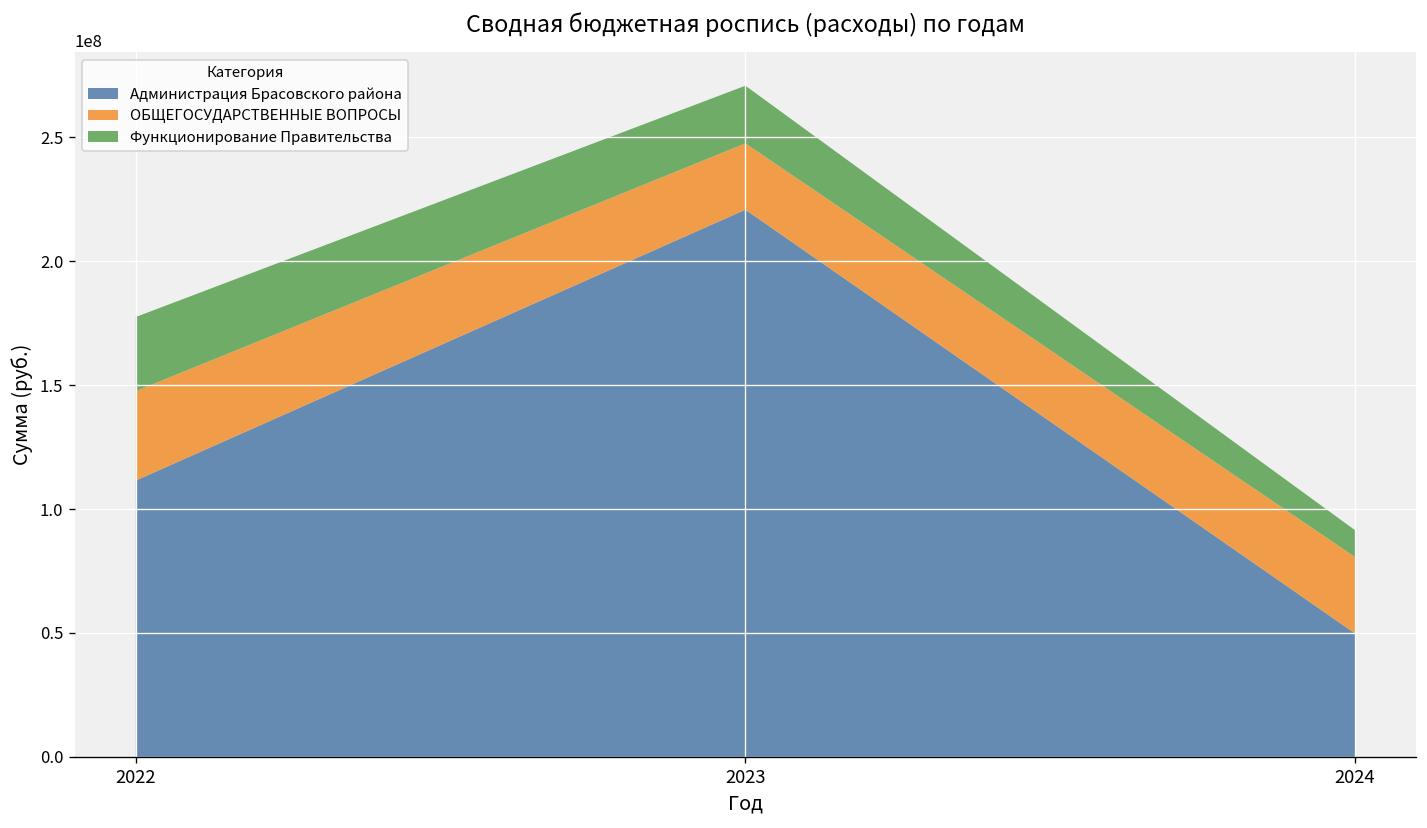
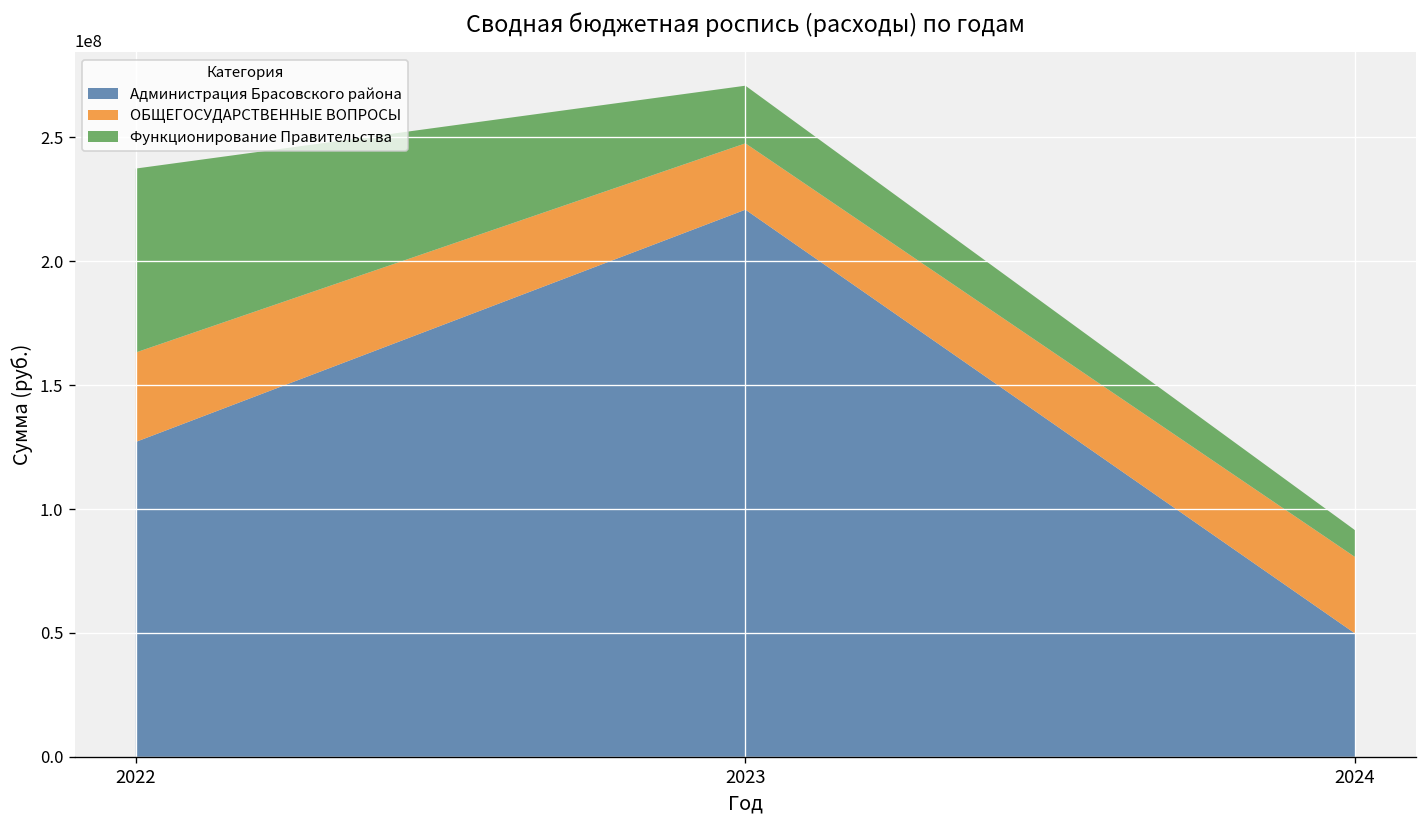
  {
    "Администрация Брасовского района": {
-     "2022": 112000000,
+     "2022": 127000000,
      "2023": 221000000,
      "2024": 50000000
    },
    "ОБЩЕГОСУДАРСТВЕННЫЕ ВОПРОСЫ": {
      "2022": 36000000,
      "2023": 27000000,
      "2024": 31000000
    },
    "Функционирование Правительства": {
-     "2022": 30000000,
+     "2022": 74000000,
      "2023": 23000000,
      "2024": 11000000
    }
  }
